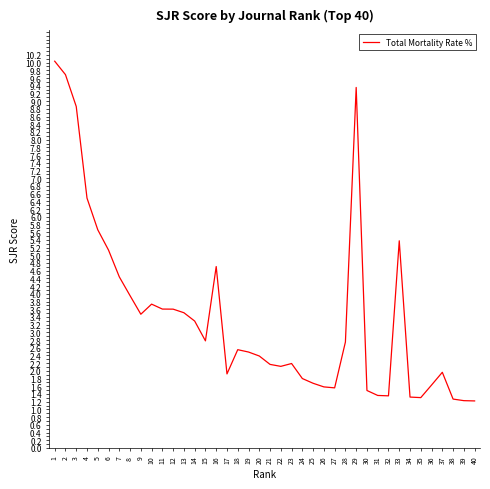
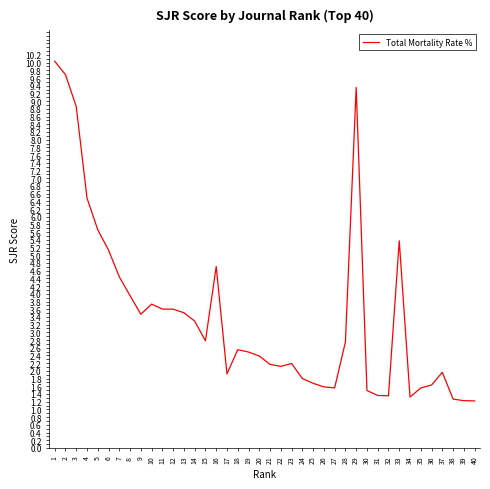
  {
    "1": 10.0,
    "2": 9.7,
    "3": 8.9,
    "4": 6.5,
    "5": 5.7,
    "6": 5.1,
    "7": 4.4,
    "8": 4.0,
    "9": 3.5,
    "10": 3.7,
    "11": 3.6,
    "12": 3.6,
    "13": 3.5,
    "14": 3.3,
    "15": 2.8,
    "16": 4.7,
    "17": 1.9,
    "18": 2.6,
    "19": 2.5,
    "20": 2.4,
    "21": 2.2,
    "22": 2.1,
    "23": 2.2,
    "24": 1.8,
    "25": 1.7,
    "26": 1.6,
    "27": 1.6,
    "28": 2.7,
    "29": 9.4,
    "30": 1.5,
    "31": 1.4,
    "32": 1.4,
    "33": 5.4,
    "34": 1.3,
-   "35": 1.3,
+   "35": 1.6,
    "36": 1.6,
    "37": 2.0,
    "38": 1.3,
    "39": 1.2,
    "40": 1.2
  }
